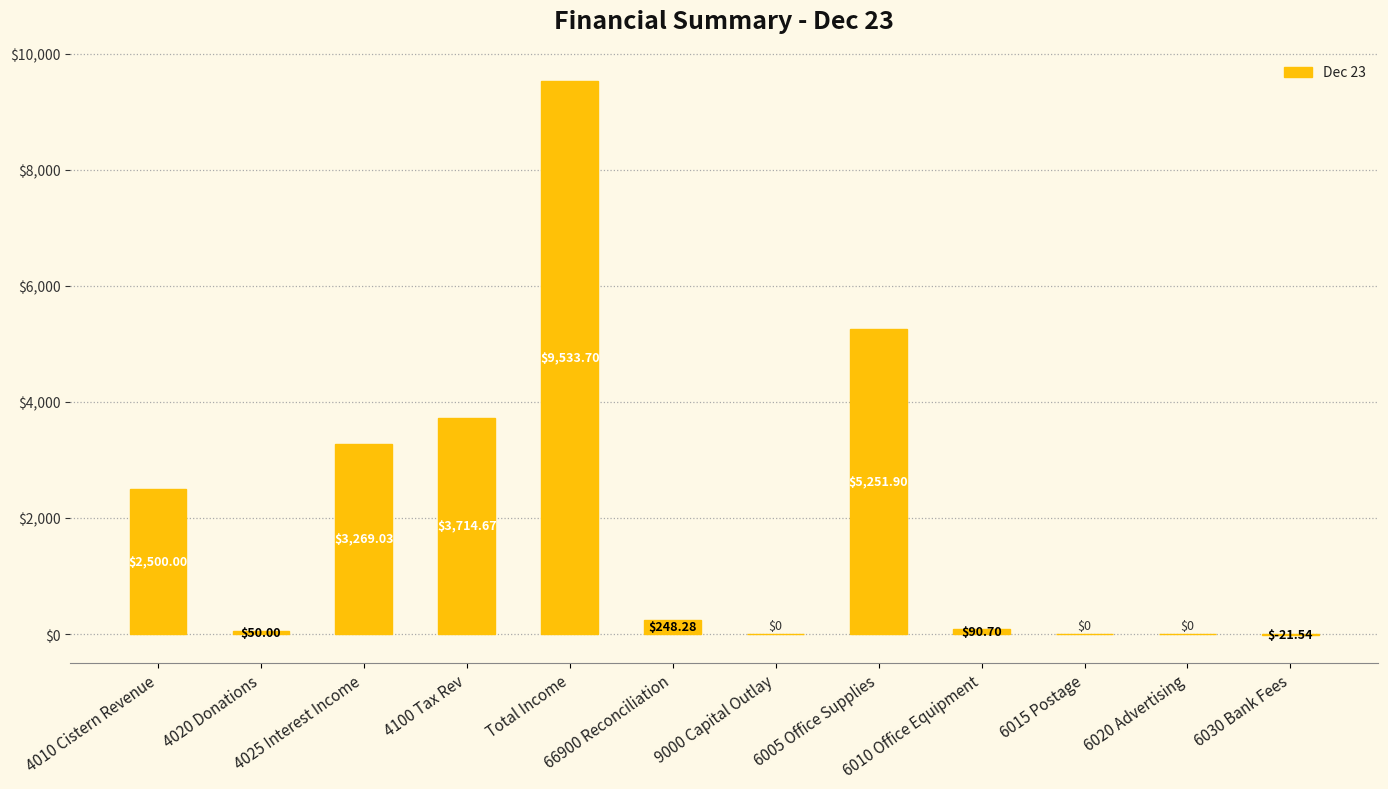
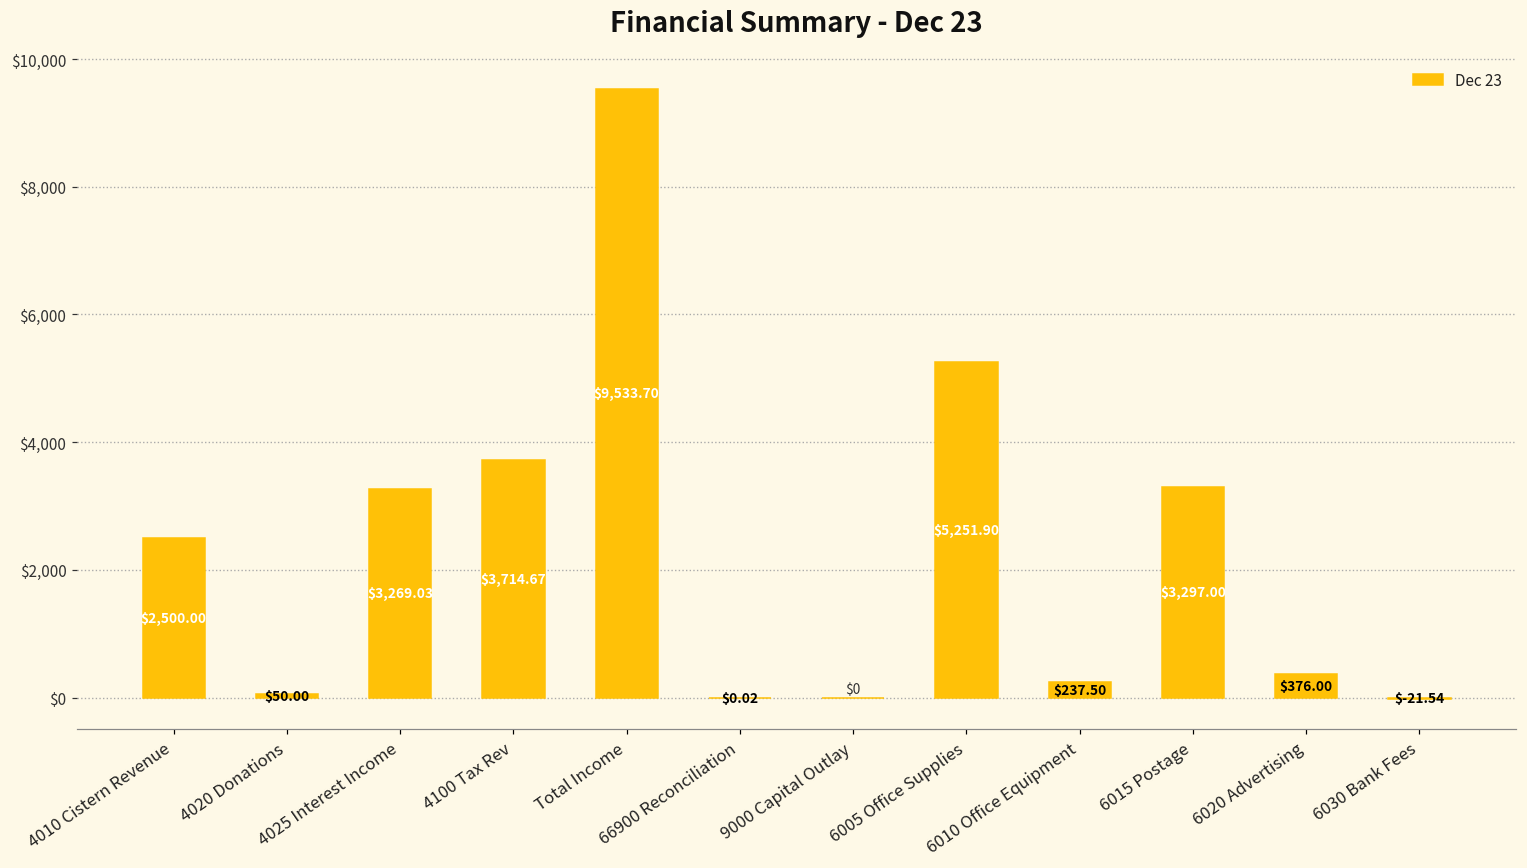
  {
    "4010 Cistern Revenue": "$2,500.00",
    "4020 Donations": "$50.00",
    "4025 Interest Income": "$3,269.03",
    "4100 Tax Rev": "$3,714.67",
    "Total Income": "$9,533.70",
-   "66900 Reconciliation": "$248.28",
+   "66900 Reconciliation": "$0.02",
    "9000 Capital Outlay": "$0",
    "6005 Office Supplies": "$5,251.90",
-   "6010 Office Equipment": "$90.70",
-   "6015 Postage": "$0",
-   "6020 Advertising": "$0",
+   "6010 Office Equipment": "$237.50",
+   "6015 Postage": "$3,297.00",
+   "6020 Advertising": "$376.00",
    "6030 Bank Fees": "$-21.54"
  }
